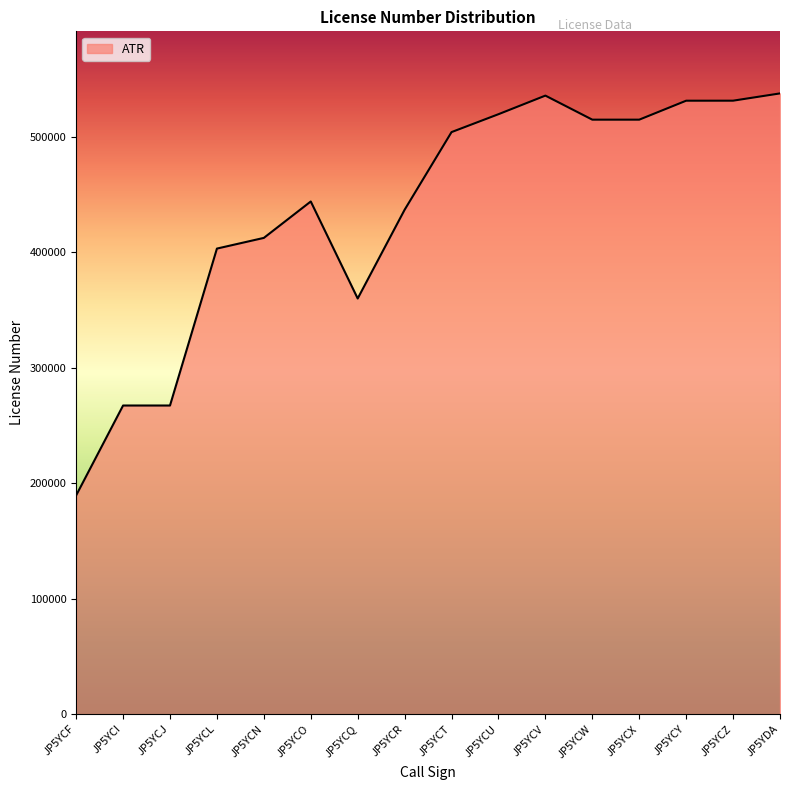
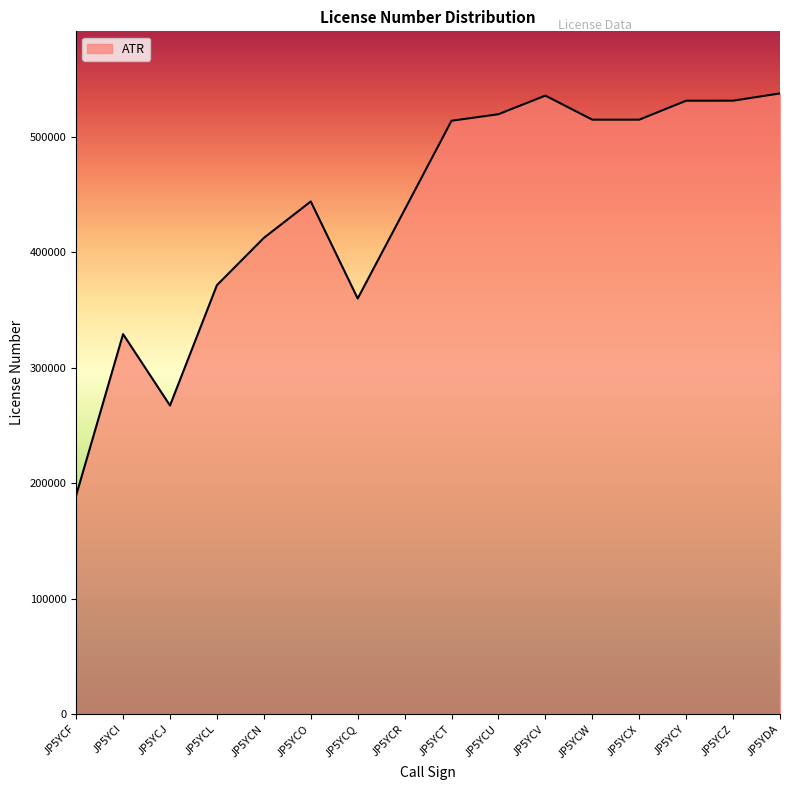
  {
    "JP5YCF": 189000,
-   "JP5YCI": 267000,
+   "JP5YCI": 329000,
    "JP5YCJ": 267000,
-   "JP5YCL": 403000,
+   "JP5YCL": 371000,
    "JP5YCN": 412000,
    "JP5YCO": 444000,
    "JP5YCQ": 360000,
    "JP5YCR": 437000,
-   "JP5YCT": 504000,
+   "JP5YCT": 514000,
    "JP5YCU": 519000,
    "JP5YCV": 536000,
    "JP5YCW": 515000,
    "JP5YCX": 515000,
    "JP5YCY": 531000,
    "JP5YCZ": 531000,
    "JP5YDA": 538000
  }
